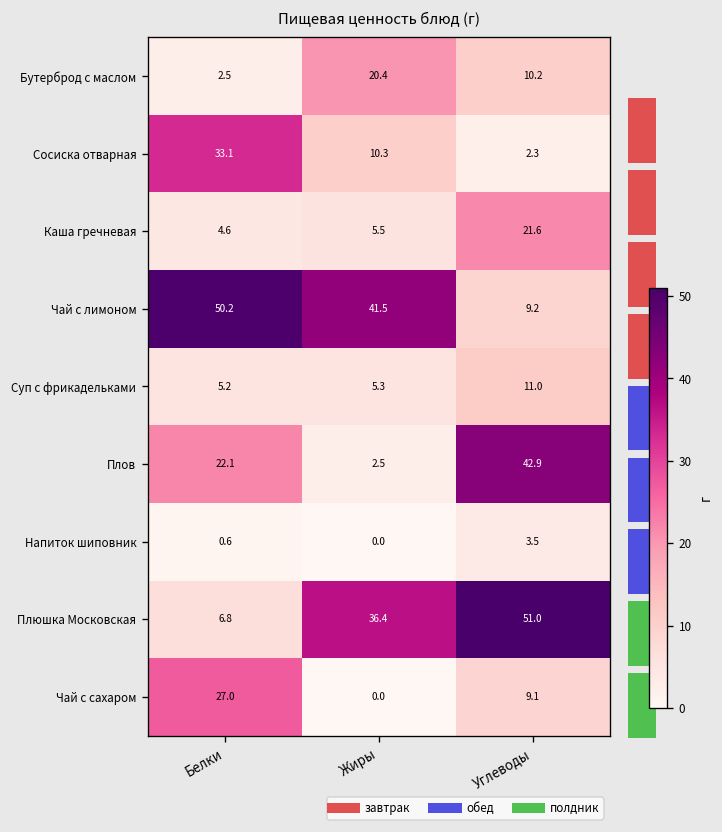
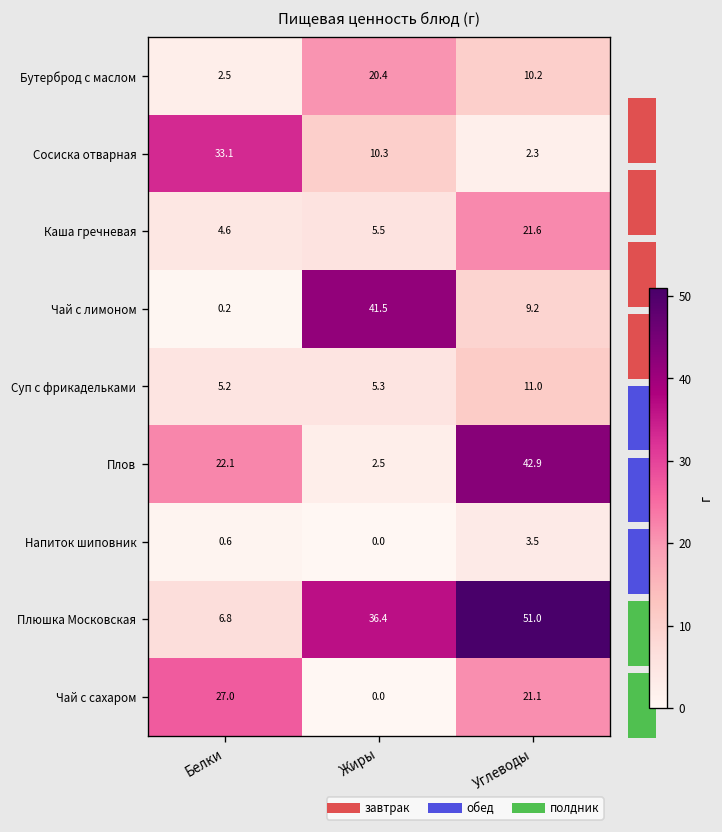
  {
    "Пищевая ценность блюд (г)": {
      "Бутерброд с маслом": {
        "Белки": 2.5,
        "Жиры": 20.4,
        "Углеводы": 10.2
      },
      "Сосиска отварная": {
        "Белки": 33.1,
        "Жиры": 10.3,
        "Углеводы": 2.3
      },
      "Каша гречневая": {
        "Белки": 4.6,
        "Жиры": 5.5,
        "Углеводы": 21.6
      },
      "Чай с лимоном": {
-       "Белки": 50.2,
+       "Белки": 0.2,
        "Жиры": 41.5,
        "Углеводы": 9.2
      },
      "Суп с фрикадельками": {
        "Белки": 5.2,
        "Жиры": 5.3,
        "Углеводы": 11.0
      },
      "Плов": {
        "Белки": 22.1,
        "Жиры": 2.5,
        "Углеводы": 42.9
      },
      "Напиток шиповник": {
        "Белки": 0.6,
        "Жиры": 0.0,
        "Углеводы": 3.5
      },
      "Плюшка Московская": {
        "Белки": 6.8,
        "Жиры": 36.4,
        "Углеводы": 51.0
      },
      "Чай с сахаром": {
        "Белки": 27.0,
        "Жиры": 0.0,
-       "Углеводы": 9.1
+       "Углеводы": 21.1
      }
    }
  }
